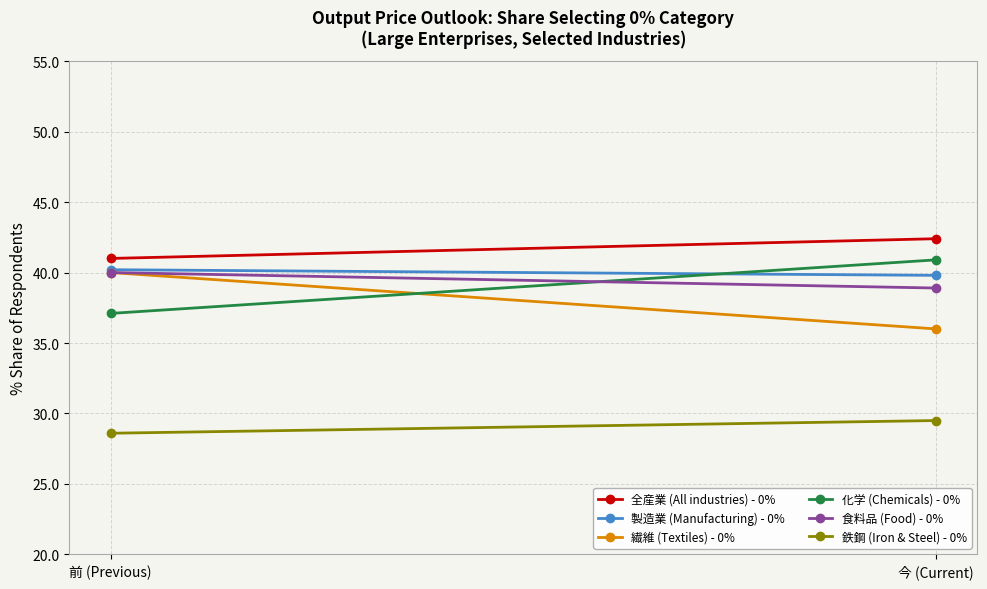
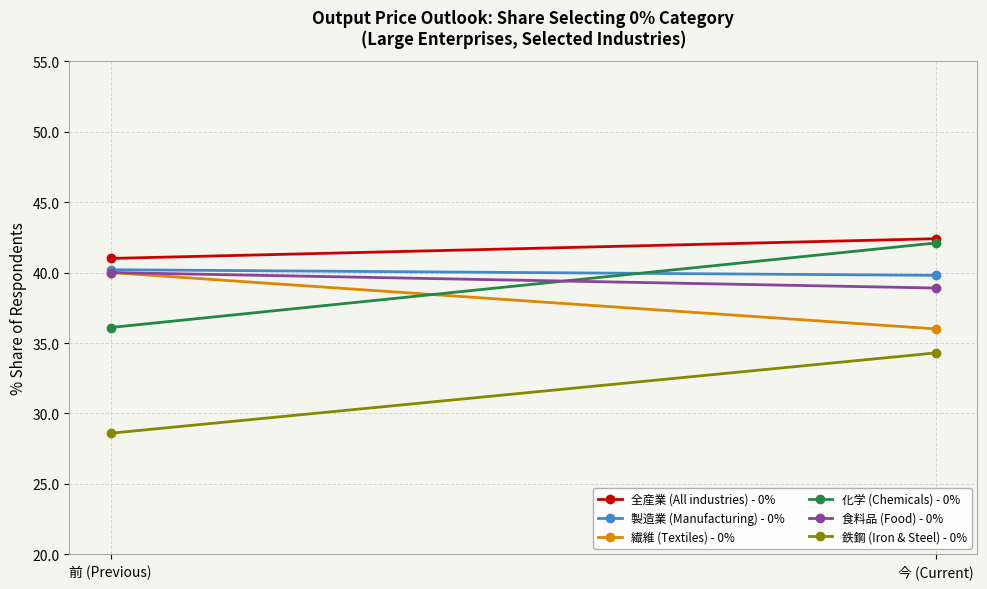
  {
    "全産業 (All industries) - 0%": {
      "前 (Previous)": 41.0,
      "今 (Current)": 42.4
    },
    "製造業 (Manufacturing) - 0%": {
      "前 (Previous)": 40.2,
      "今 (Current)": 39.8
    },
    "繊維 (Textiles) - 0%": {
      "今 (Current)": 36.0
    },
    "化学 (Chemicals) - 0%": {
-     "前 (Previous)": 37.1,
-     "今 (Current)": 40.9
+     "前 (Previous)": 36.1,
+     "今 (Current)": 42.1
    },
    "食料品 (Food) - 0%": {
      "今 (Current)": 38.9
    },
    "鉄鋼 (Iron & Steel) - 0%": {
      "前 (Previous)": 28.6,
-     "今 (Current)": 29.5
+     "今 (Current)": 34.3
    }
  }
